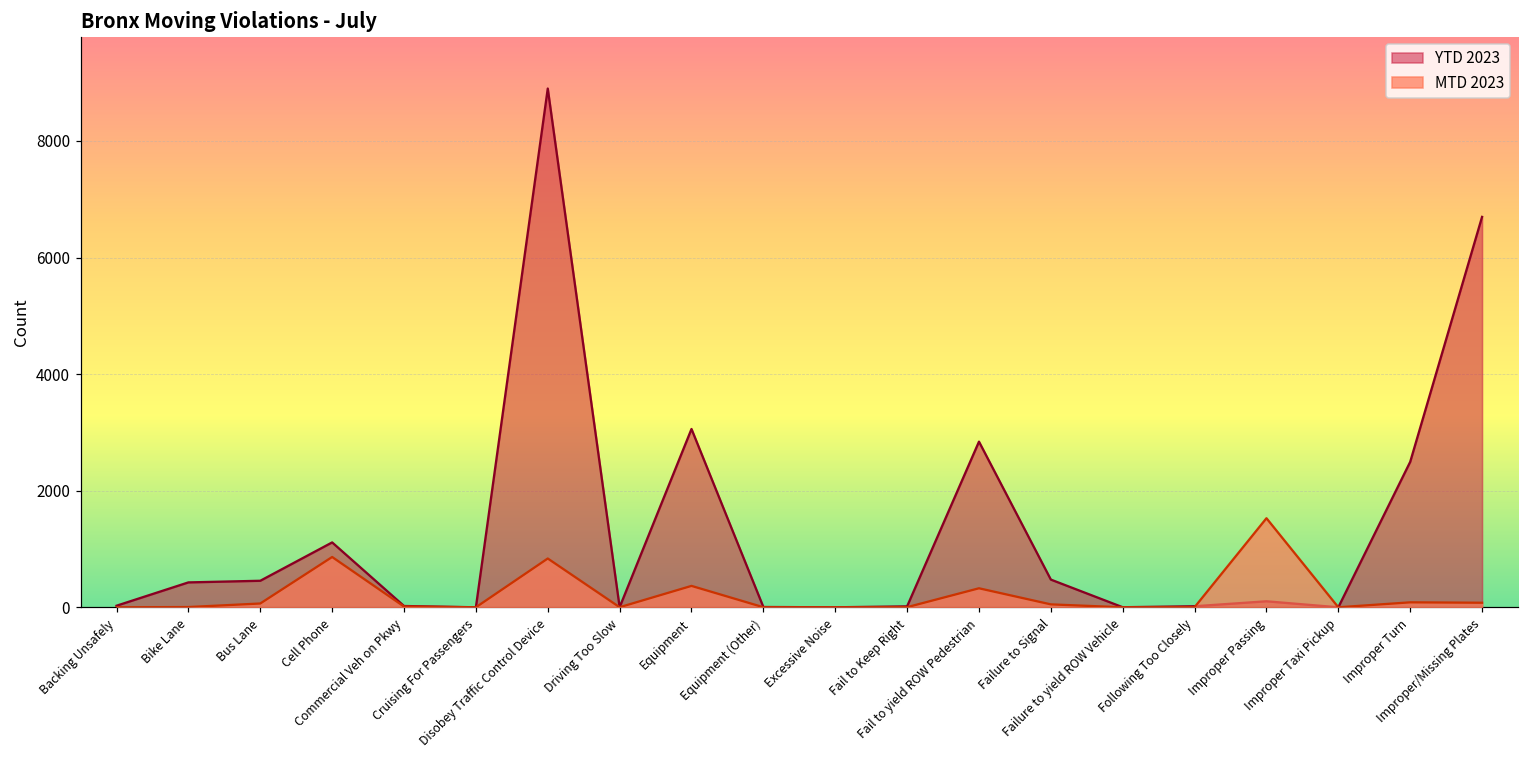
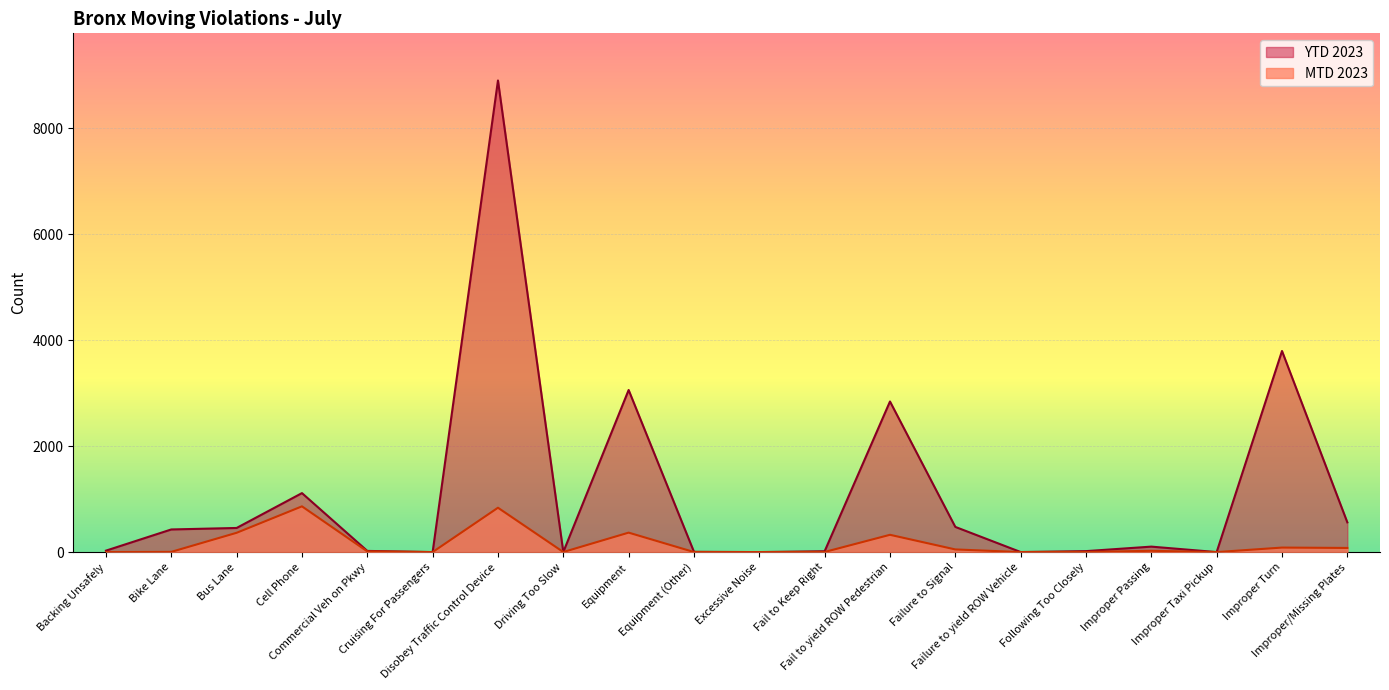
  {
    "YTD 2023": {
      "Bike Lane": 400,
      "Bus Lane": 500,
      "Cell Phone": 1100,
      "Disobey Traffic Control Device": 8900,
      "Equipment": 3100,
      "Fail to yield ROW Pedestrian": 2800,
      "Failure to Signal": 500,
      "Improper Passing": 100,
-     "Improper Turn": 2500,
-     "Improper/Missing Plates": 6700
+     "Improper Turn": 3800,
+     "Improper/Missing Plates": 600
    },
    "MTD 2023": {
      "Bike Lane": 0,
-     "Bus Lane": 100,
+     "Bus Lane": 400,
      "Cell Phone": 900,
      "Disobey Traffic Control Device": 800,
      "Equipment": 400,
      "Fail to yield ROW Pedestrian": 300,
      "Failure to Signal": 100,
-     "Improper Passing": 1500,
+     "Improper Passing": 0,
      "Improper Turn": 100,
      "Improper/Missing Plates": 100
    }
  }
